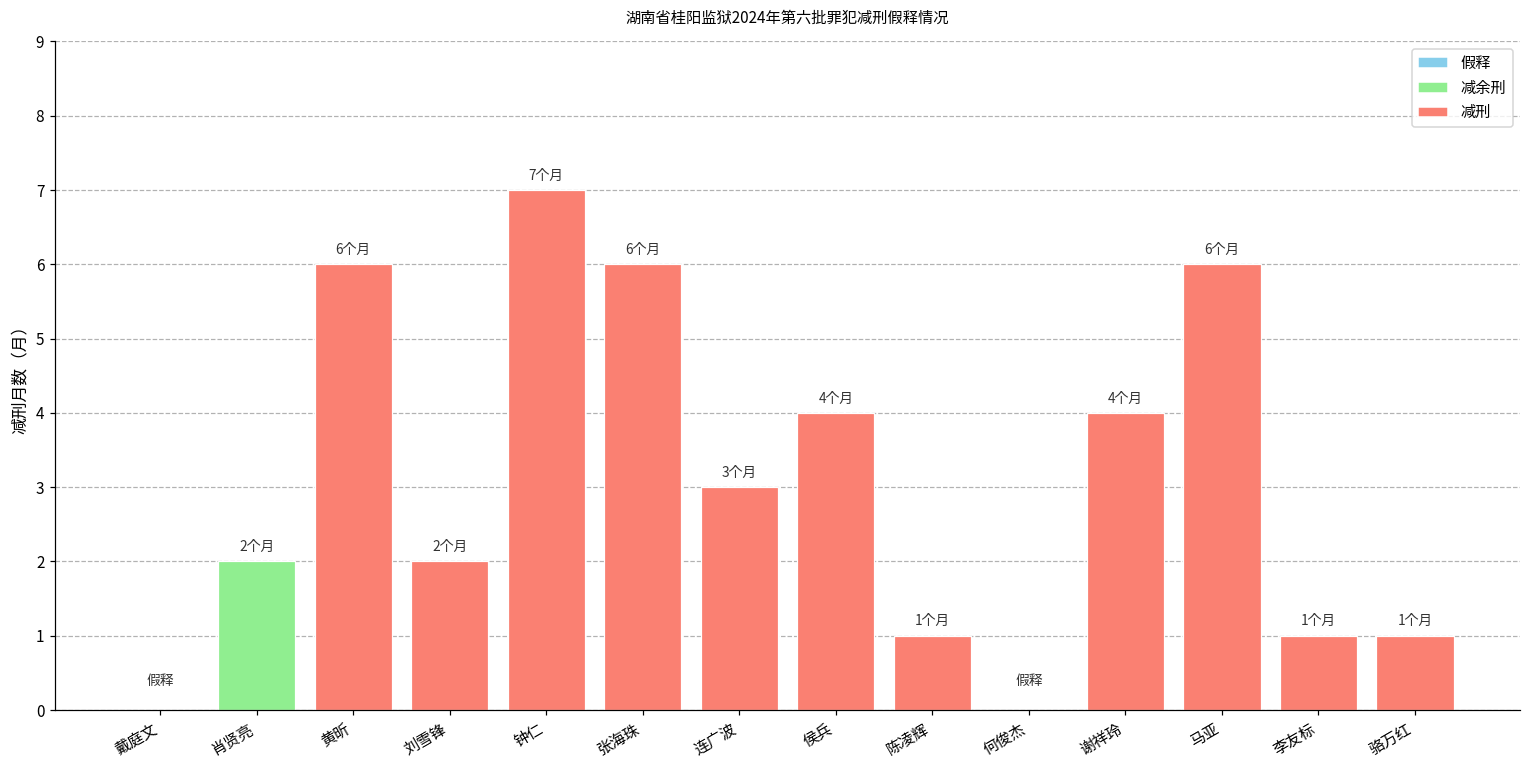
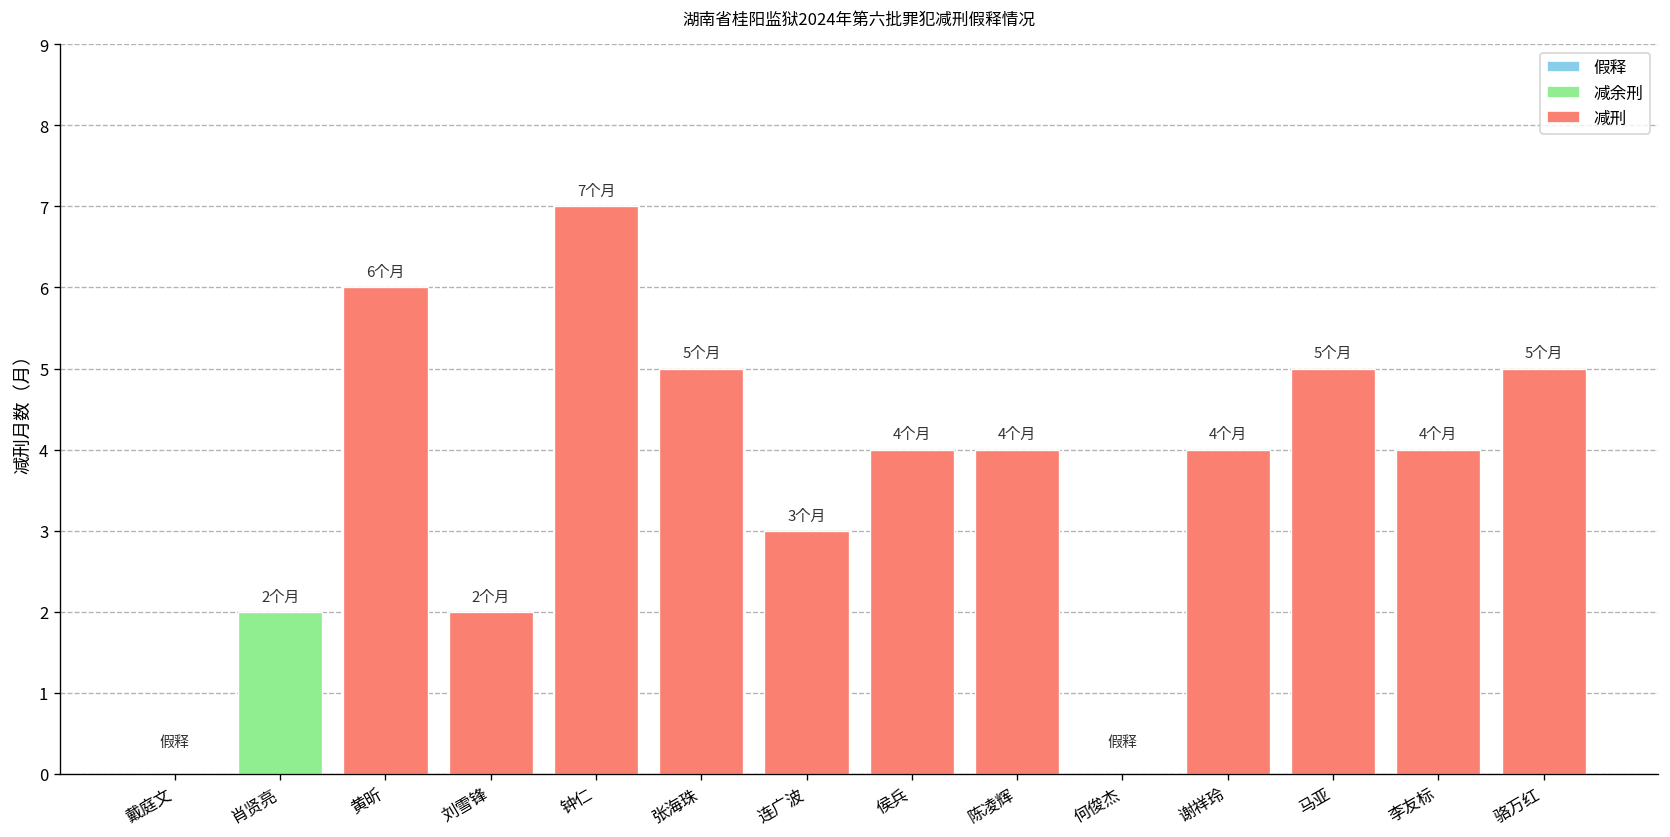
  {
    "肖贤亮": 2,
    "黄昕": 6,
    "刘雪锋": 2,
    "钟仁": 7,
-   "张海珠": 6,
+   "张海珠": 5,
    "连广波": 3,
    "侯兵": 4,
-   "陈凌辉": 1,
+   "陈凌辉": 4,
    "谢祥玲": 4,
-   "马亚": 6,
-   "李友标": 1,
-   "骆万红": 1
+   "马亚": 5,
+   "李友标": 4,
+   "骆万红": 5
  }
